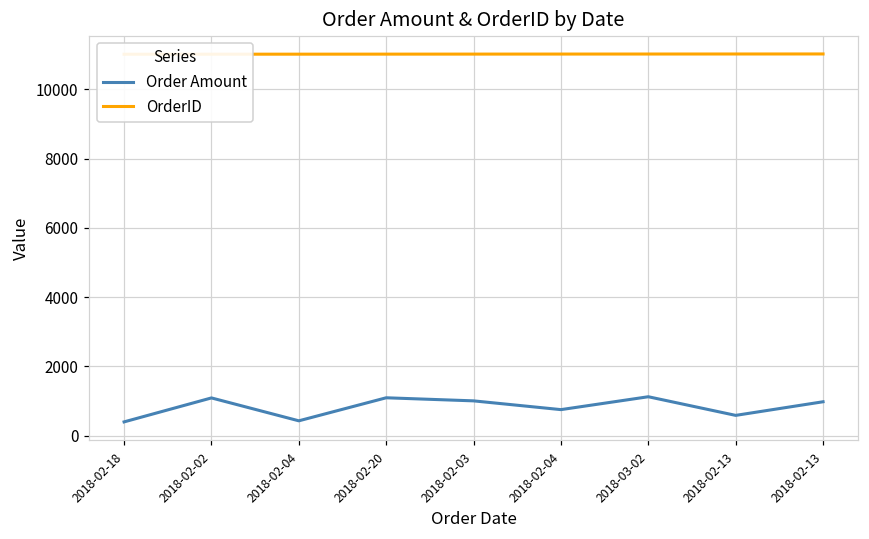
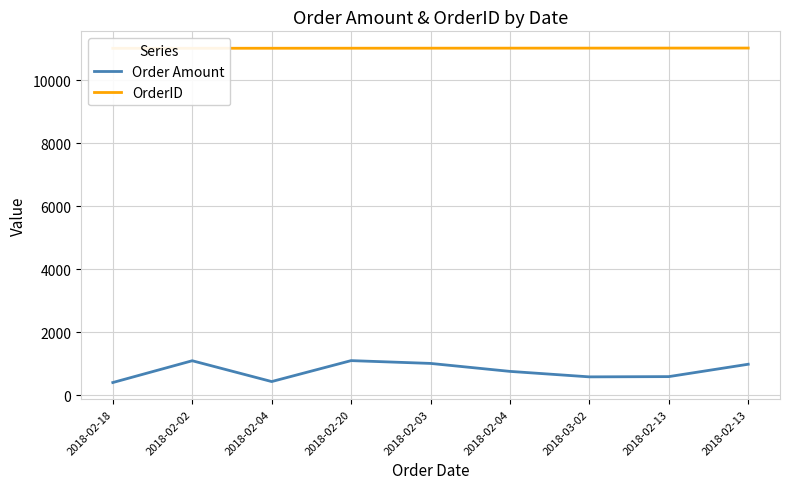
  {
    "Order Amount": {
      "2018-02-18": 400,
      "2018-02-02": 1100,
      "2018-02-20": 1100,
      "2018-02-03": 1000,
-     "2018-03-02": 1100
+     "2018-03-02": 600
    },
    "OrderID": {
      "2018-02-20": 11000,
      "2018-02-03": 11000,
      "2018-03-02": 11000
    }
  }
